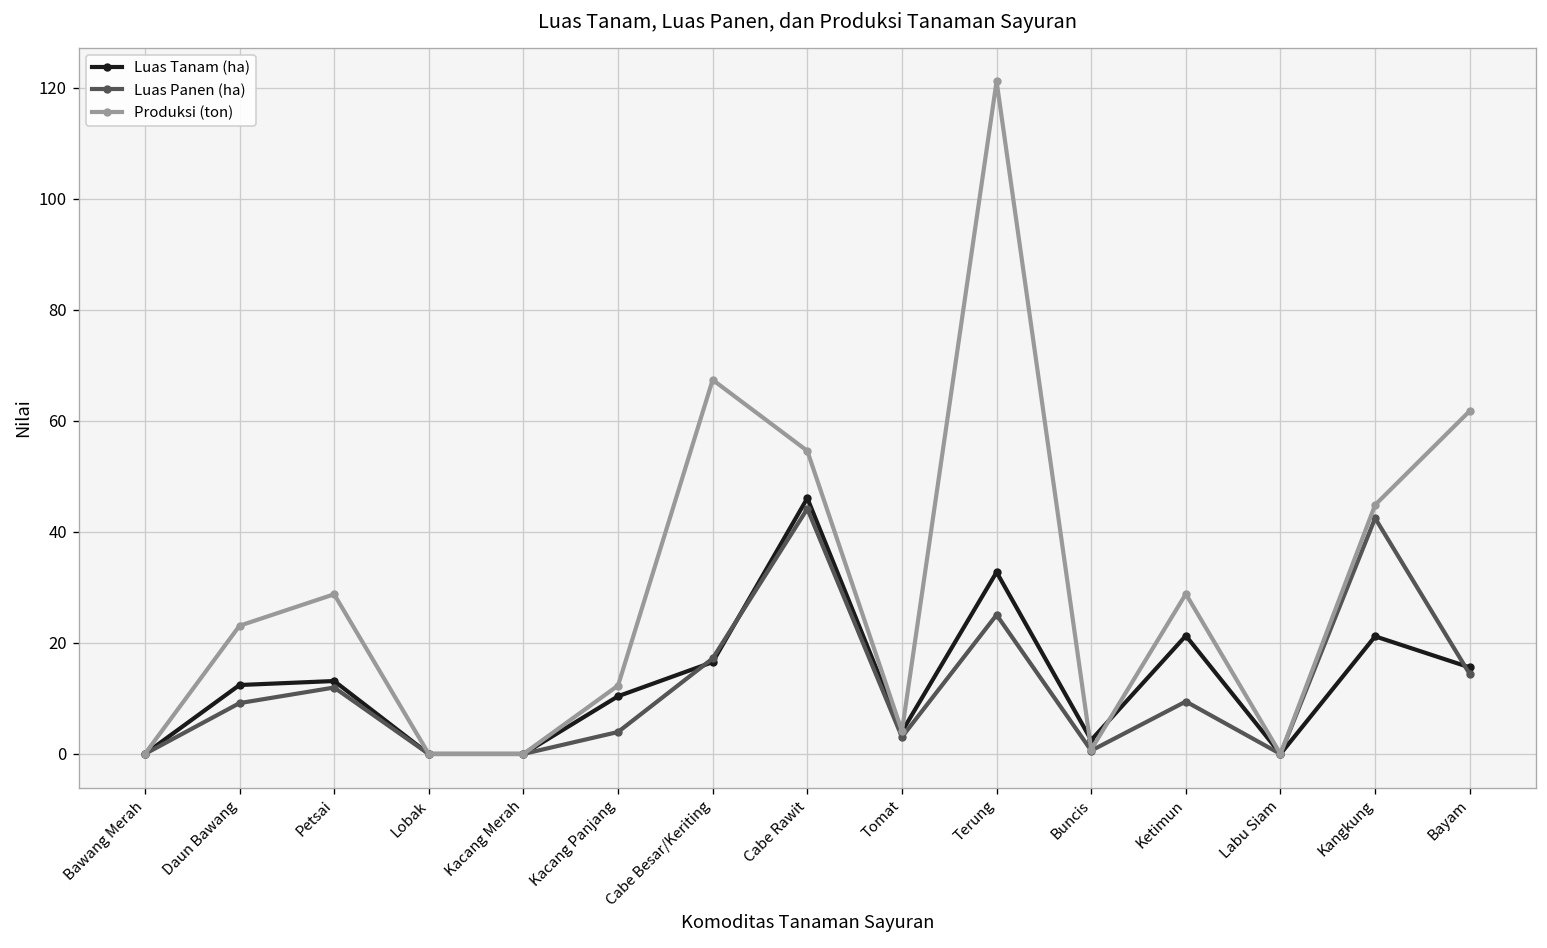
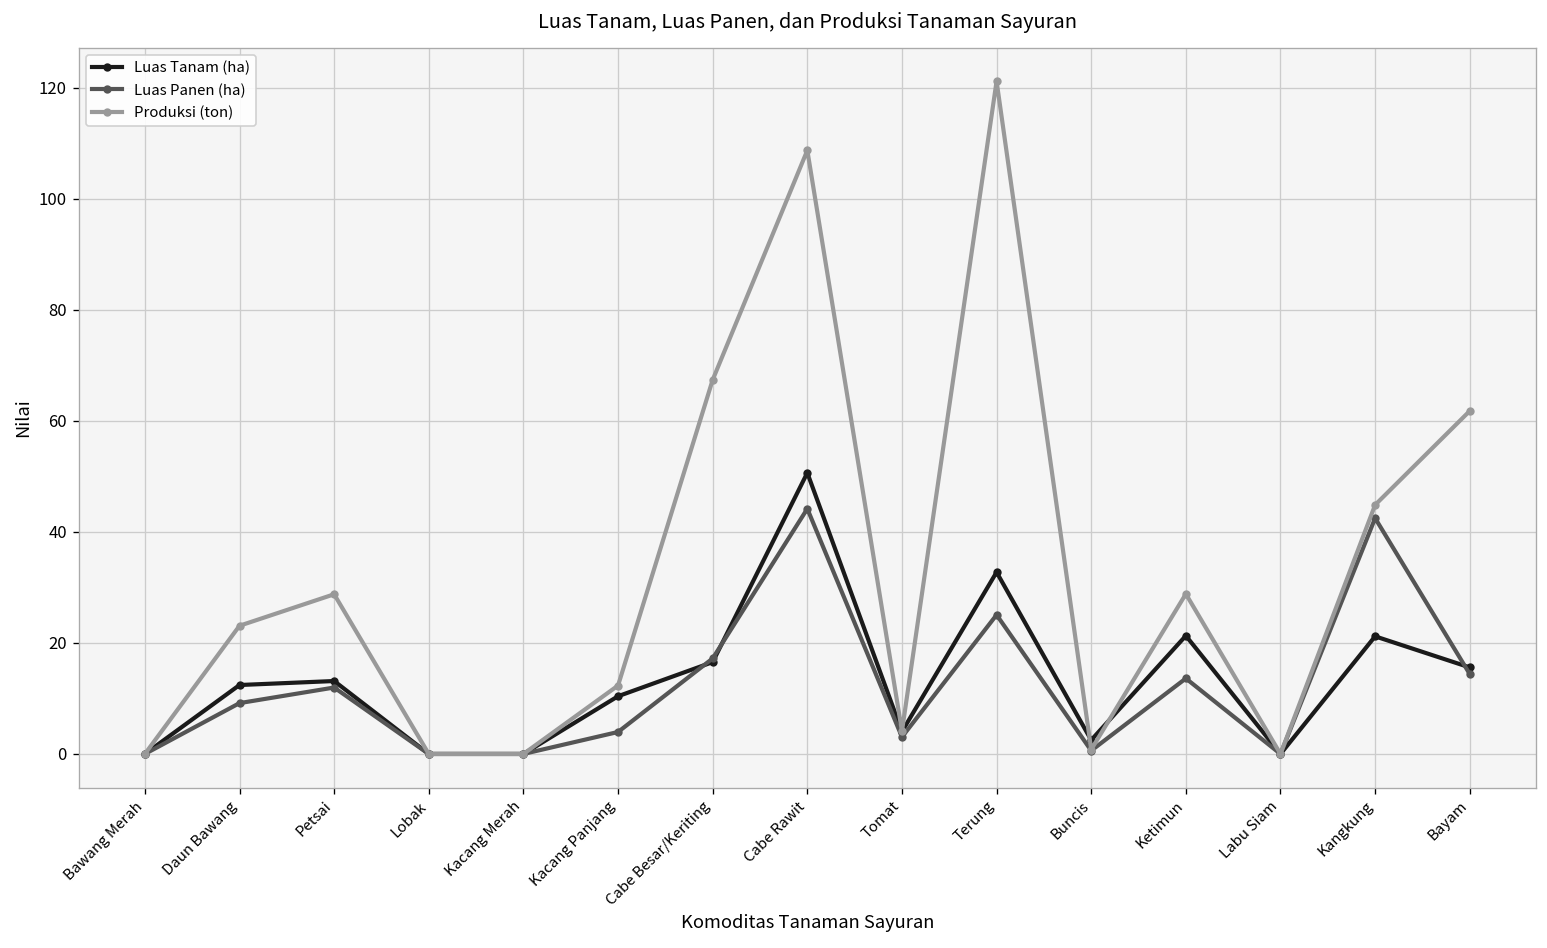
  {
    "Luas Tanam (ha)": {
      "Daun Bawang": 12,
      "Petsai": 13,
      "Kacang Panjang": 10,
      "Cabe Besar/Keriting": 17,
-     "Cabe Rawit": 46,
+     "Cabe Rawit": 51,
      "Terung": 33,
      "Buncis": 3,
      "Ketimun": 21,
      "Kangkung": 21,
      "Bayam": 16
    },
    "Luas Panen (ha)": {
      "Daun Bawang": 9,
      "Petsai": 12,
      "Kacang Panjang": 4,
      "Cabe Besar/Keriting": 17,
      "Cabe Rawit": 44,
      "Tomat": 3,
      "Terung": 25,
-     "Ketimun": 9,
+     "Ketimun": 14,
      "Kangkung": 42,
      "Bayam": 14
    },
    "Produksi (ton)": {
      "Daun Bawang": 23,
      "Petsai": 29,
      "Kacang Panjang": 12,
      "Cabe Besar/Keriting": 67,
-     "Cabe Rawit": 55,
+     "Cabe Rawit": 109,
      "Terung": 121,
      "Ketimun": 29,
      "Kangkung": 45,
      "Bayam": 62
    }
  }
